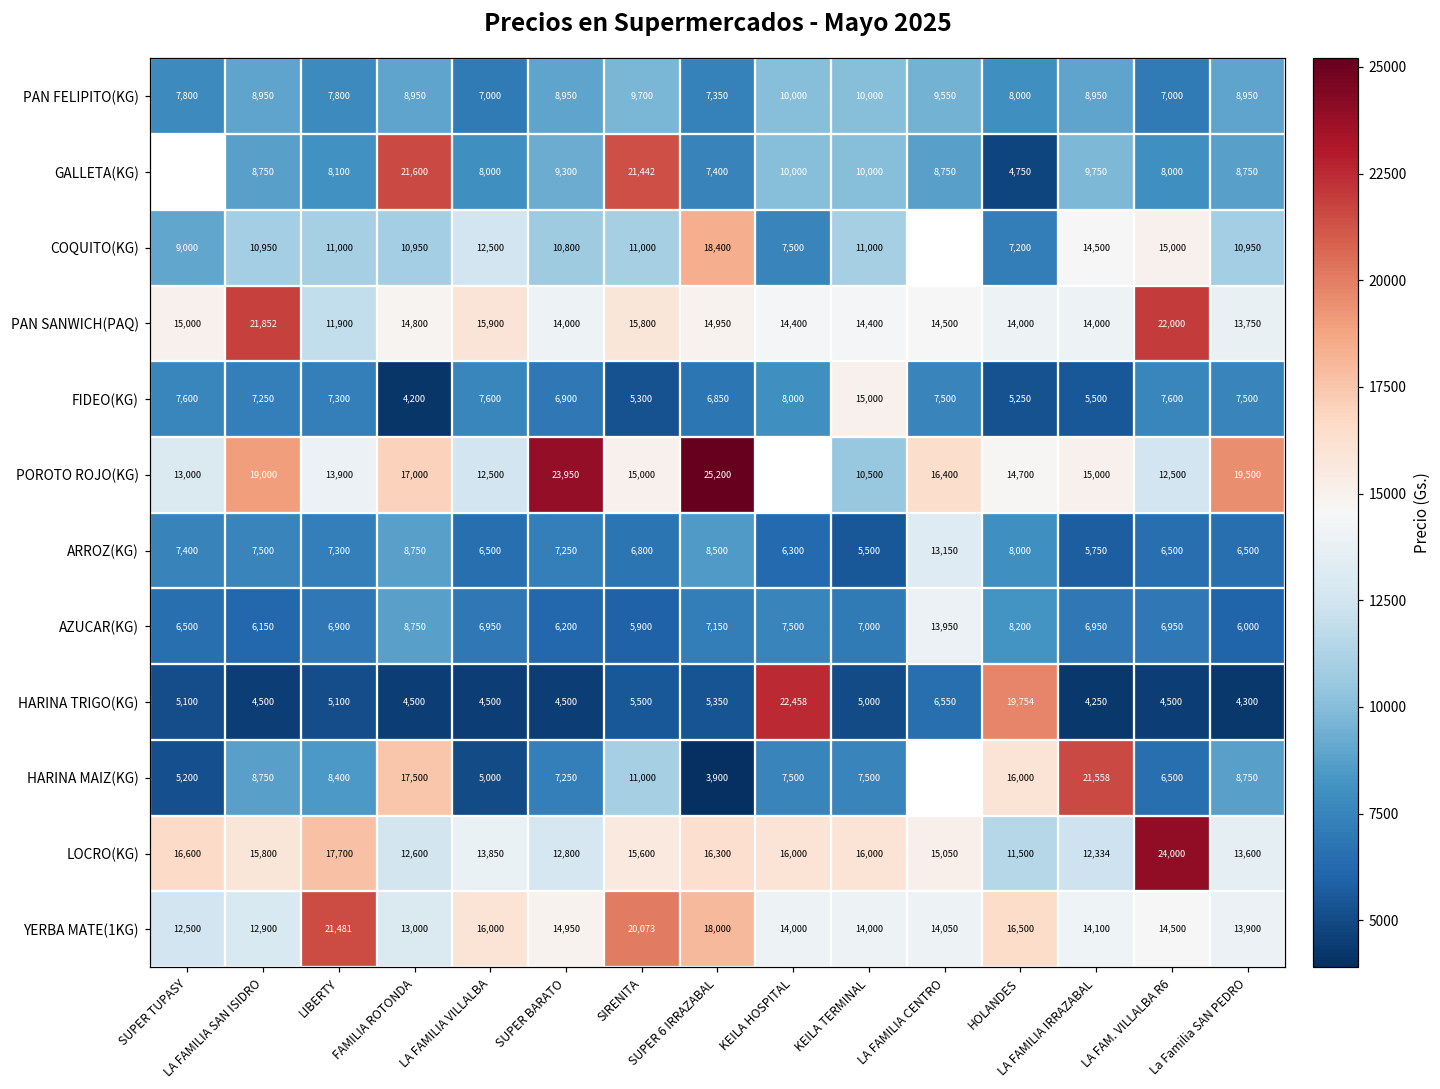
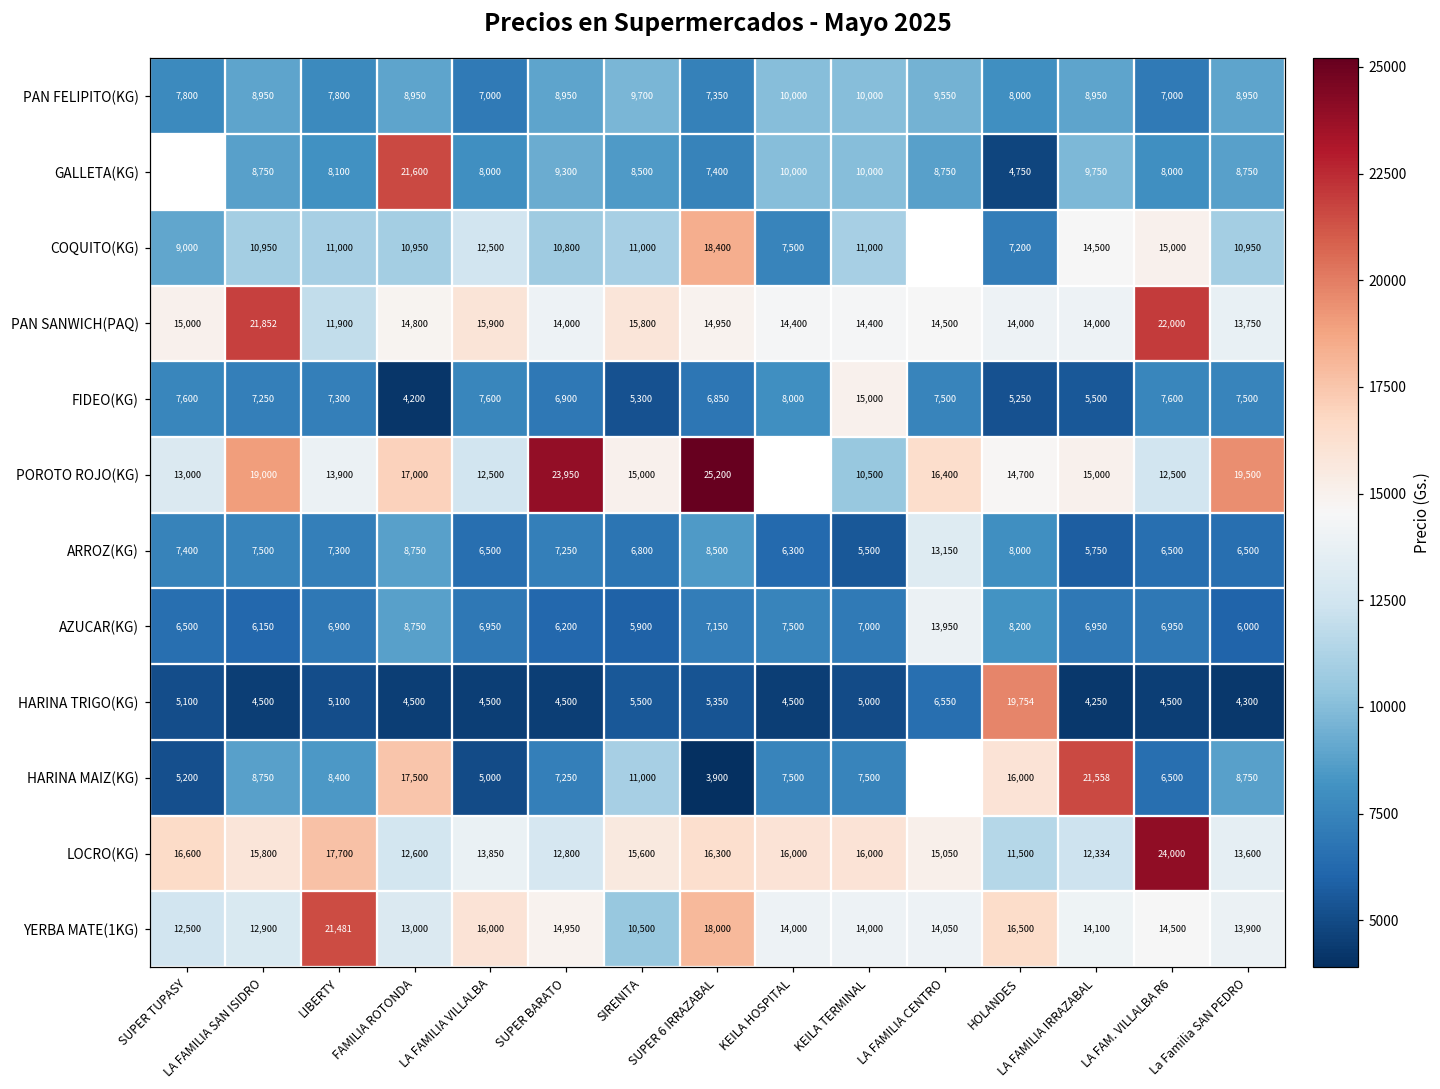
  {
    "PAN FELIPITO(KG)": {
      "SUPER TUPASY": "7,800",
      "LA FAMILIA SAN ISIDRO": "8,950",
      "LIBERTY": "7,800",
      "FAMILIA ROTONDA": "8,950",
      "LA FAMILIA VILLALBA": "7,000",
      "SUPER BARATO": "8,950",
      "SIRENITA": "9,700",
      "SUPER 6 IRRAZABAL": "7,350",
      "KEILA HOSPITAL": "10,000",
      "KEILA TERMINAL": "10,000",
      "LA FAMILIA CENTRO": "9,550",
      "HOLANDES": "8,000",
      "LA FAMILIA IRRAZABAL": "8,950",
      "LA FAM. VILLALBA R6": "7,000",
      "La Familia SAN PEDRO": "8,950"
    },
    "GALLETA(KG)": {
      "LA FAMILIA SAN ISIDRO": "8,750",
      "LIBERTY": "8,100",
      "FAMILIA ROTONDA": "21,600",
      "LA FAMILIA VILLALBA": "8,000",
      "SUPER BARATO": "9,300",
-     "SIRENITA": "21,442",
+     "SIRENITA": "8,500",
      "SUPER 6 IRRAZABAL": "7,400",
      "KEILA HOSPITAL": "10,000",
      "KEILA TERMINAL": "10,000",
      "LA FAMILIA CENTRO": "8,750",
      "HOLANDES": "4,750",
      "LA FAMILIA IRRAZABAL": "9,750",
      "LA FAM. VILLALBA R6": "8,000",
      "La Familia SAN PEDRO": "8,750"
    },
    "COQUITO(KG)": {
      "SUPER TUPASY": "9,000",
      "LA FAMILIA SAN ISIDRO": "10,950",
      "LIBERTY": "11,000",
      "FAMILIA ROTONDA": "10,950",
      "LA FAMILIA VILLALBA": "12,500",
      "SUPER BARATO": "10,800",
      "SIRENITA": "11,000",
      "SUPER 6 IRRAZABAL": "18,400",
      "KEILA HOSPITAL": "7,500",
      "KEILA TERMINAL": "11,000",
      "HOLANDES": "7,200",
      "LA FAMILIA IRRAZABAL": "14,500",
      "LA FAM. VILLALBA R6": "15,000",
      "La Familia SAN PEDRO": "10,950"
    },
    "PAN SANWICH(PAQ)": {
      "SUPER TUPASY": "15,000",
      "LA FAMILIA SAN ISIDRO": "21,852",
      "LIBERTY": "11,900",
      "FAMILIA ROTONDA": "14,800",
      "LA FAMILIA VILLALBA": "15,900",
      "SUPER BARATO": "14,000",
      "SIRENITA": "15,800",
      "SUPER 6 IRRAZABAL": "14,950",
      "KEILA HOSPITAL": "14,400",
      "KEILA TERMINAL": "14,400",
      "LA FAMILIA CENTRO": "14,500",
      "HOLANDES": "14,000",
      "LA FAMILIA IRRAZABAL": "14,000",
      "LA FAM. VILLALBA R6": "22,000",
      "La Familia SAN PEDRO": "13,750"
    },
    "FIDEO(KG)": {
      "SUPER TUPASY": "7,600",
      "LA FAMILIA SAN ISIDRO": "7,250",
      "LIBERTY": "7,300",
      "FAMILIA ROTONDA": "4,200",
      "LA FAMILIA VILLALBA": "7,600",
      "SUPER BARATO": "6,900",
      "SIRENITA": "5,300",
      "SUPER 6 IRRAZABAL": "6,850",
      "KEILA HOSPITAL": "8,000",
      "KEILA TERMINAL": "15,000",
      "LA FAMILIA CENTRO": "7,500",
      "HOLANDES": "5,250",
      "LA FAMILIA IRRAZABAL": "5,500",
      "LA FAM. VILLALBA R6": "7,600",
      "La Familia SAN PEDRO": "7,500"
    },
    "POROTO ROJO(KG)": {
      "SUPER TUPASY": "13,000",
      "LA FAMILIA SAN ISIDRO": "19,000",
      "LIBERTY": "13,900",
      "FAMILIA ROTONDA": "17,000",
      "LA FAMILIA VILLALBA": "12,500",
      "SUPER BARATO": "23,950",
      "SIRENITA": "15,000",
      "SUPER 6 IRRAZABAL": "25,200",
      "KEILA TERMINAL": "10,500",
      "LA FAMILIA CENTRO": "16,400",
      "HOLANDES": "14,700",
      "LA FAMILIA IRRAZABAL": "15,000",
      "LA FAM. VILLALBA R6": "12,500",
      "La Familia SAN PEDRO": "19,500"
    },
    "ARROZ(KG)": {
      "SUPER TUPASY": "7,400",
      "LA FAMILIA SAN ISIDRO": "7,500",
      "LIBERTY": "7,300",
      "FAMILIA ROTONDA": "8,750",
      "LA FAMILIA VILLALBA": "6,500",
      "SUPER BARATO": "7,250",
      "SIRENITA": "6,800",
      "SUPER 6 IRRAZABAL": "8,500",
      "KEILA HOSPITAL": "6,300",
      "KEILA TERMINAL": "5,500",
      "LA FAMILIA CENTRO": "13,150",
      "HOLANDES": "8,000",
      "LA FAMILIA IRRAZABAL": "5,750",
      "LA FAM. VILLALBA R6": "6,500",
      "La Familia SAN PEDRO": "6,500"
    },
    "AZUCAR(KG)": {
      "SUPER TUPASY": "6,500",
      "LA FAMILIA SAN ISIDRO": "6,150",
      "LIBERTY": "6,900",
      "FAMILIA ROTONDA": "8,750",
      "LA FAMILIA VILLALBA": "6,950",
      "SUPER BARATO": "6,200",
      "SIRENITA": "5,900",
      "SUPER 6 IRRAZABAL": "7,150",
      "KEILA HOSPITAL": "7,500",
      "KEILA TERMINAL": "7,000",
      "LA FAMILIA CENTRO": "13,950",
      "HOLANDES": "8,200",
      "LA FAMILIA IRRAZABAL": "6,950",
      "LA FAM. VILLALBA R6": "6,950",
      "La Familia SAN PEDRO": "6,000"
    },
    "HARINA TRIGO(KG)": {
      "SUPER TUPASY": "5,100",
      "LA FAMILIA SAN ISIDRO": "4,500",
      "LIBERTY": "5,100",
      "FAMILIA ROTONDA": "4,500",
      "LA FAMILIA VILLALBA": "4,500",
      "SUPER BARATO": "4,500",
      "SIRENITA": "5,500",
      "SUPER 6 IRRAZABAL": "5,350",
-     "KEILA HOSPITAL": "22,458",
+     "KEILA HOSPITAL": "4,500",
      "KEILA TERMINAL": "5,000",
      "LA FAMILIA CENTRO": "6,550",
      "HOLANDES": "19,754",
      "LA FAMILIA IRRAZABAL": "4,250",
      "LA FAM. VILLALBA R6": "4,500",
      "La Familia SAN PEDRO": "4,300"
    },
    "HARINA MAIZ(KG)": {
      "SUPER TUPASY": "5,200",
      "LA FAMILIA SAN ISIDRO": "8,750",
      "LIBERTY": "8,400",
      "FAMILIA ROTONDA": "17,500",
      "LA FAMILIA VILLALBA": "5,000",
      "SUPER BARATO": "7,250",
      "SIRENITA": "11,000",
      "SUPER 6 IRRAZABAL": "3,900",
      "KEILA HOSPITAL": "7,500",
      "KEILA TERMINAL": "7,500",
      "HOLANDES": "16,000",
      "LA FAMILIA IRRAZABAL": "21,558",
      "LA FAM. VILLALBA R6": "6,500",
      "La Familia SAN PEDRO": "8,750"
    },
    "LOCRO(KG)": {
      "SUPER TUPASY": "16,600",
      "LA FAMILIA SAN ISIDRO": "15,800",
      "LIBERTY": "17,700",
      "FAMILIA ROTONDA": "12,600",
      "LA FAMILIA VILLALBA": "13,850",
      "SUPER BARATO": "12,800",
      "SIRENITA": "15,600",
      "SUPER 6 IRRAZABAL": "16,300",
      "KEILA HOSPITAL": "16,000",
      "KEILA TERMINAL": "16,000",
      "LA FAMILIA CENTRO": "15,050",
      "HOLANDES": "11,500",
      "LA FAMILIA IRRAZABAL": "12,334",
      "LA FAM. VILLALBA R6": "24,000",
      "La Familia SAN PEDRO": "13,600"
    },
    "YERBA MATE(1KG)": {
      "SUPER TUPASY": "12,500",
      "LA FAMILIA SAN ISIDRO": "12,900",
      "LIBERTY": "21,481",
      "FAMILIA ROTONDA": "13,000",
      "LA FAMILIA VILLALBA": "16,000",
      "SUPER BARATO": "14,950",
-     "SIRENITA": "20,073",
+     "SIRENITA": "10,500",
      "SUPER 6 IRRAZABAL": "18,000",
      "KEILA HOSPITAL": "14,000",
      "KEILA TERMINAL": "14,000",
      "LA FAMILIA CENTRO": "14,050",
      "HOLANDES": "16,500",
      "LA FAMILIA IRRAZABAL": "14,100",
      "LA FAM. VILLALBA R6": "14,500",
      "La Familia SAN PEDRO": "13,900"
    }
  }
